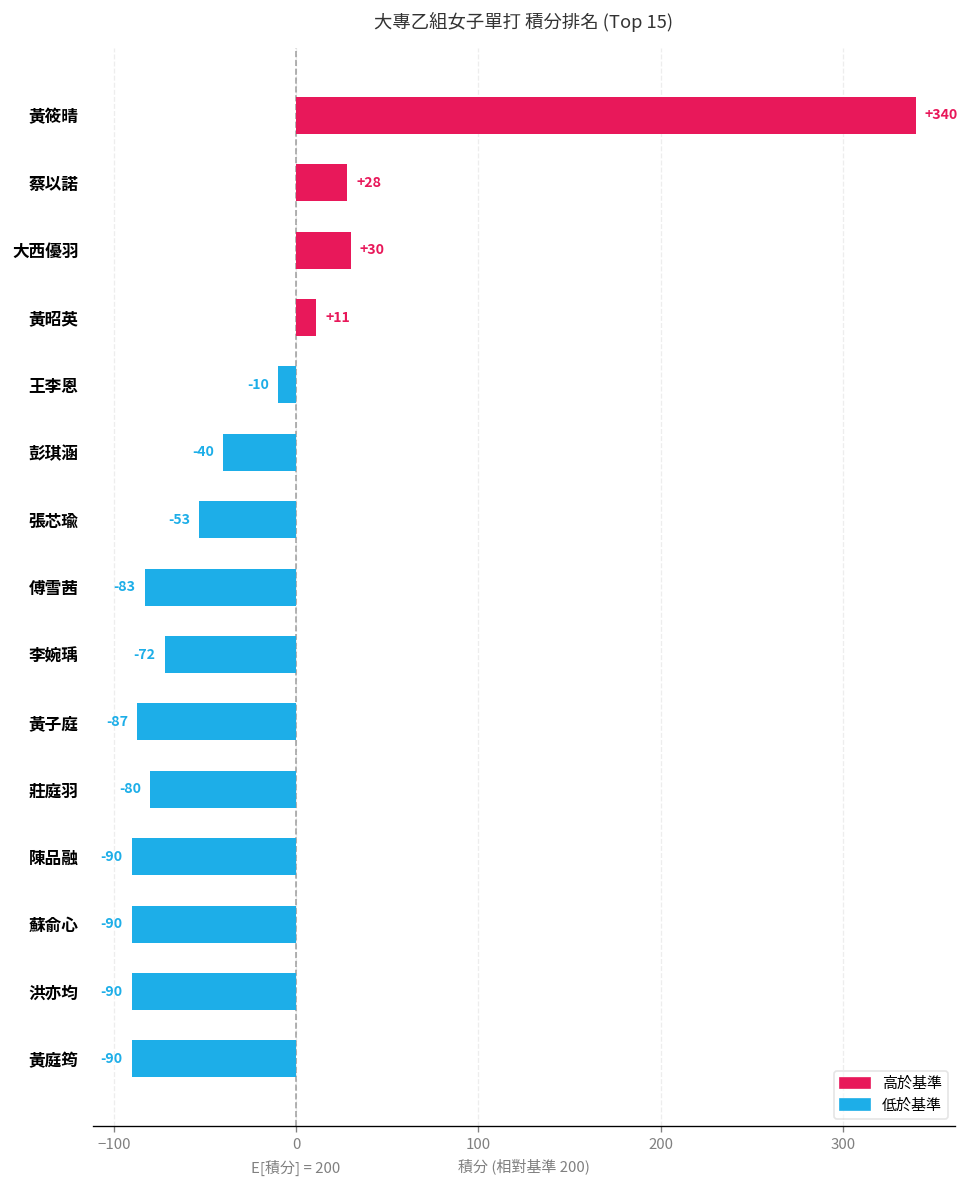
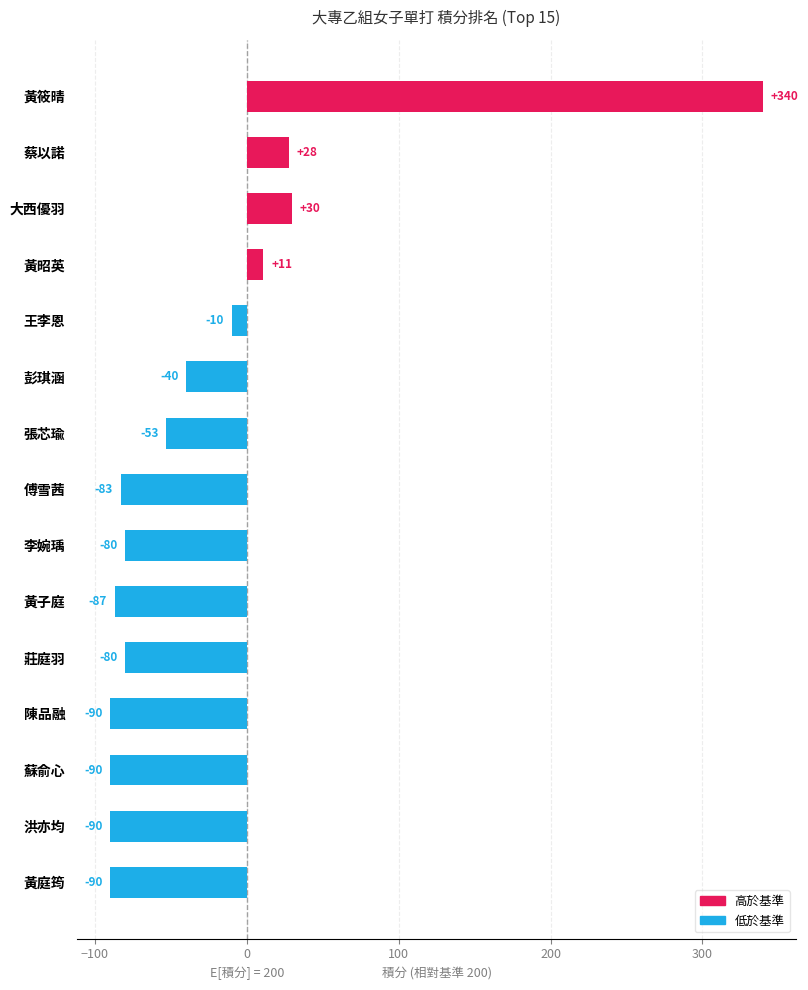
  {
    "黃筱晴": "+340",
    "蔡以諾": "+28",
    "大西優羽": "+30",
    "黃昭英": "+11",
    "王李恩": "-10",
    "彭琪涵": "-40",
    "張芯瑜": "-53",
    "傅雪茜": "-83",
-   "李婉瑀": "-72",
+   "李婉瑀": "-80",
    "黃子庭": "-87",
    "莊庭羽": "-80",
    "陳品融": "-90",
    "蘇俞心": "-90",
    "洪亦均": "-90",
    "黃庭筠": "-90"
  }
